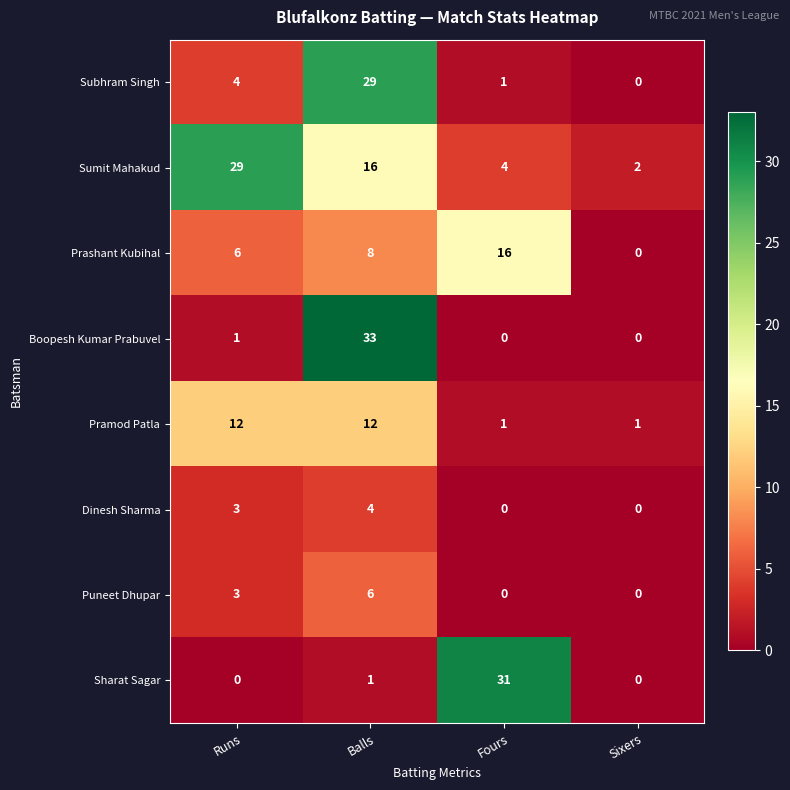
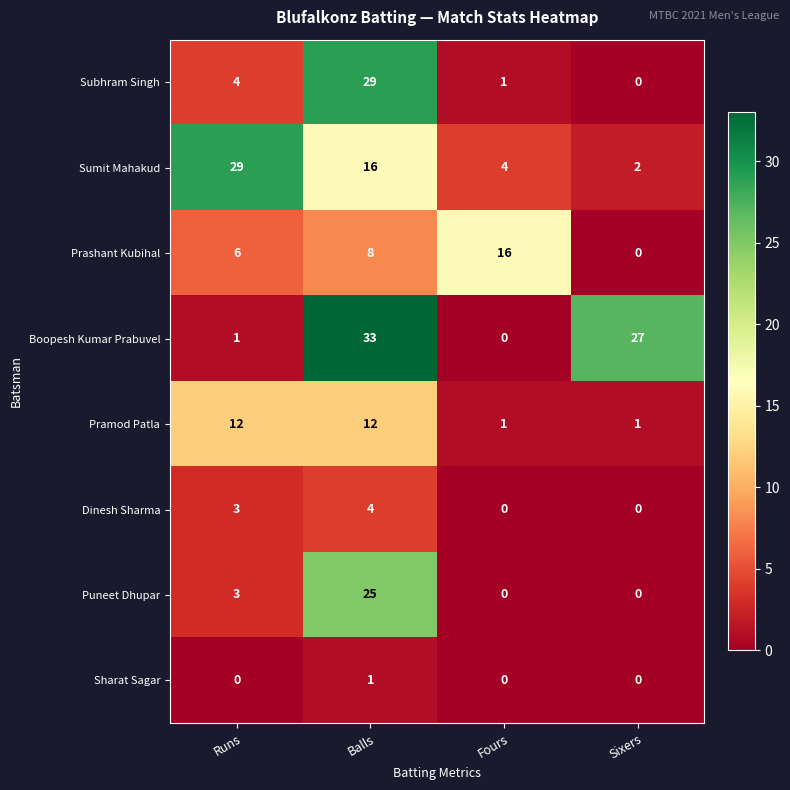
  {
    "Subhram Singh": {
      "Runs": 4,
      "Balls": 29,
      "Fours": 1,
      "Sixers": 0
    },
    "Sumit Mahakud": {
      "Runs": 29,
      "Balls": 16,
      "Fours": 4,
      "Sixers": 2
    },
    "Prashant Kubihal": {
      "Runs": 6,
      "Balls": 8,
      "Fours": 16,
      "Sixers": 0
    },
    "Boopesh Kumar Prabuvel": {
      "Runs": 1,
      "Balls": 33,
      "Fours": 0,
-     "Sixers": 0
+     "Sixers": 27
    },
    "Pramod Patla": {
      "Runs": 12,
      "Balls": 12,
      "Fours": 1,
      "Sixers": 1
    },
    "Dinesh Sharma": {
      "Runs": 3,
      "Balls": 4,
      "Fours": 0,
      "Sixers": 0
    },
    "Puneet Dhupar": {
      "Runs": 3,
-     "Balls": 6,
+     "Balls": 25,
      "Fours": 0,
      "Sixers": 0
    },
    "Sharat Sagar": {
      "Runs": 0,
      "Balls": 1,
-     "Fours": 31,
+     "Fours": 0,
      "Sixers": 0
    }
  }
